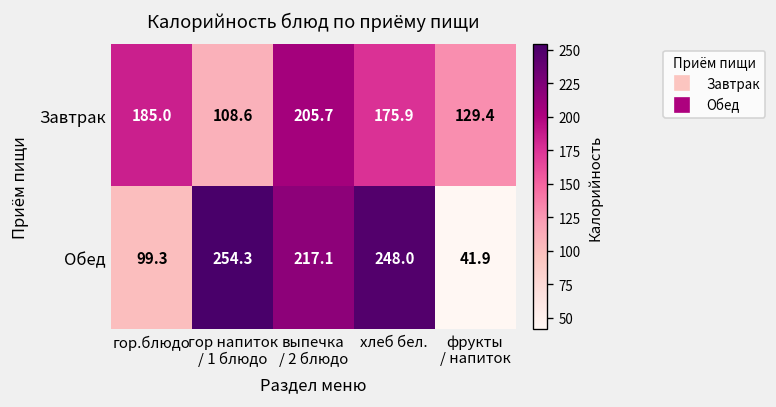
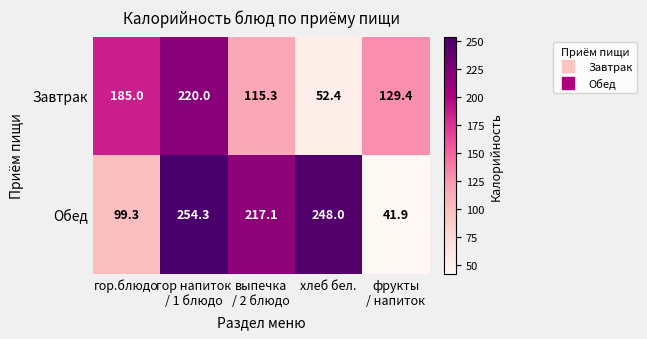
  {
    "Завтрак": {
      "гор.блюдо": 185.0,
-     "гор напиток / 1 блюдо": 108.6,
-     "выпечка / 2 блюдо": 205.7,
-     "хлеб бел.": 175.9,
+     "гор напиток / 1 блюдо": 220.0,
+     "выпечка / 2 блюдо": 115.3,
+     "хлеб бел.": 52.4,
      "фрукты / напиток": 129.4
    },
    "Обед": {
      "гор.блюдо": 99.3,
      "гор напиток / 1 блюдо": 254.3,
      "выпечка / 2 блюдо": 217.1,
      "хлеб бел.": 248.0,
      "фрукты / напиток": 41.9
    }
  }
